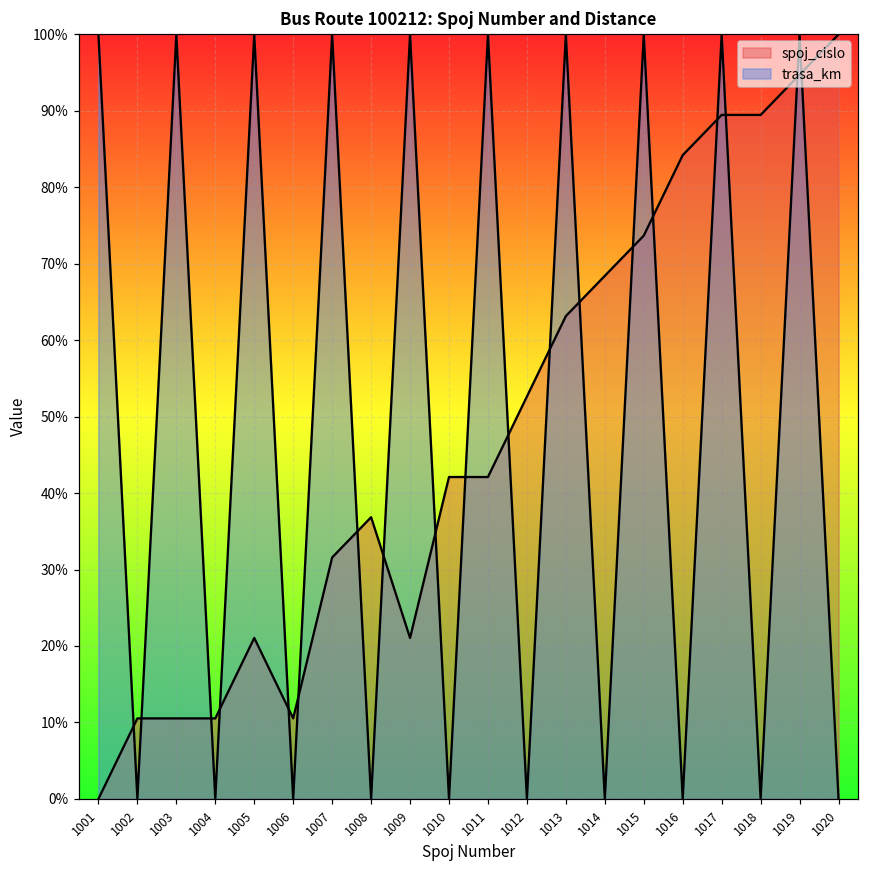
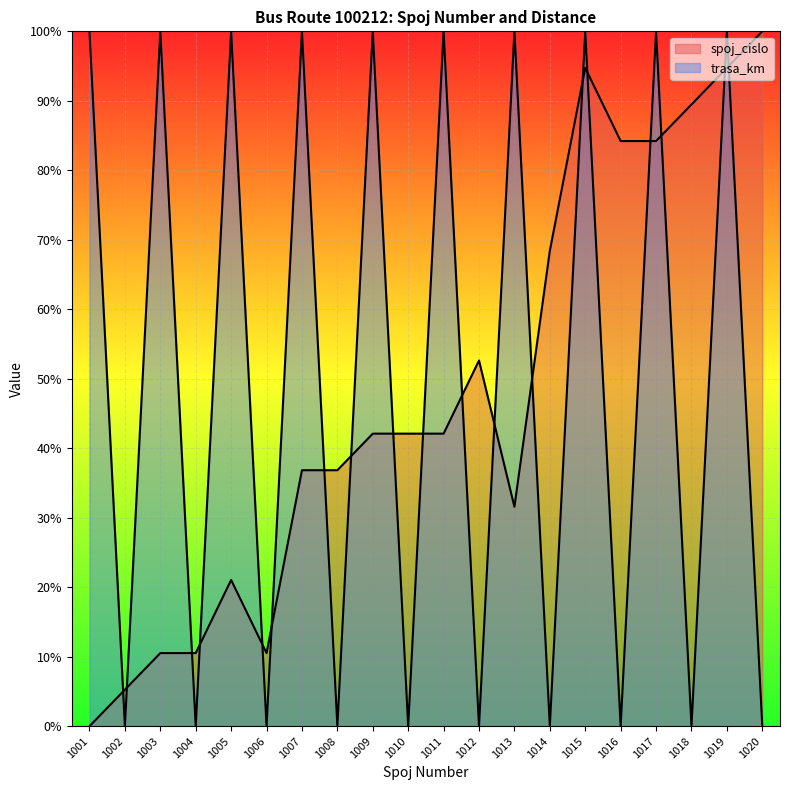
  {
    "spoj_cislo": {
      "1001": "0%",
-     "1002": "11%",
+     "1002": "5%",
      "1003": "11%",
      "1004": "11%",
      "1005": "21%",
      "1006": "11%",
-     "1007": "32%",
+     "1007": "37%",
      "1008": "37%",
-     "1009": "21%",
+     "1009": "42%",
      "1010": "42%",
      "1011": "42%",
      "1012": "53%",
-     "1013": "63%",
+     "1013": "32%",
      "1014": "68%",
-     "1015": "74%",
+     "1015": "95%",
      "1016": "84%",
-     "1017": "89%",
+     "1017": "84%",
      "1018": "89%",
      "1020": "100%"
    },
    "trasa_km": {
      "1001": "100%",
      "1002": "0%",
      "1003": "100%",
      "1004": "0%",
      "1005": "100%",
      "1006": "0%",
      "1007": "100%",
      "1008": "0%",
      "1009": "100%",
      "1010": "0%",
      "1011": "100%",
      "1012": "0%",
      "1013": "100%",
      "1014": "0%",
      "1015": "100%",
      "1016": "0%",
      "1017": "100%",
      "1018": "0%",
      "1019": "100%",
      "1020": "0%"
    }
  }
